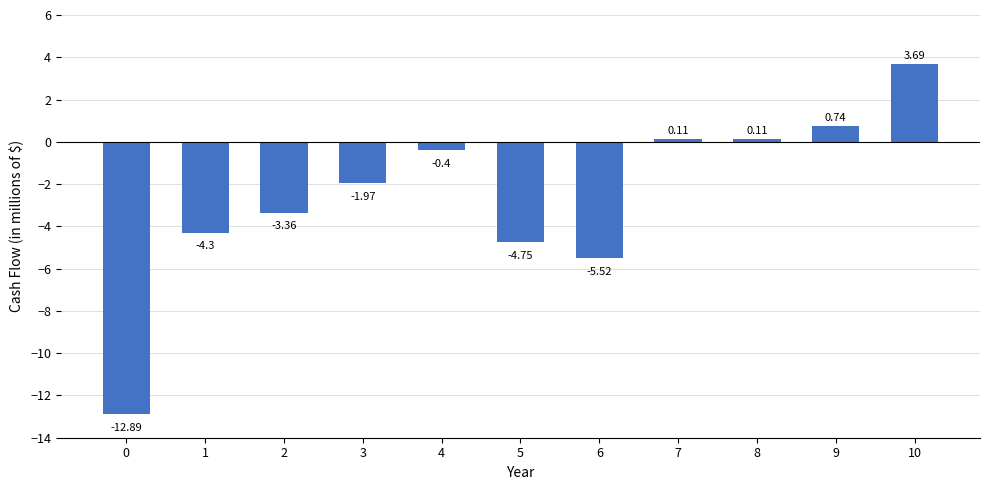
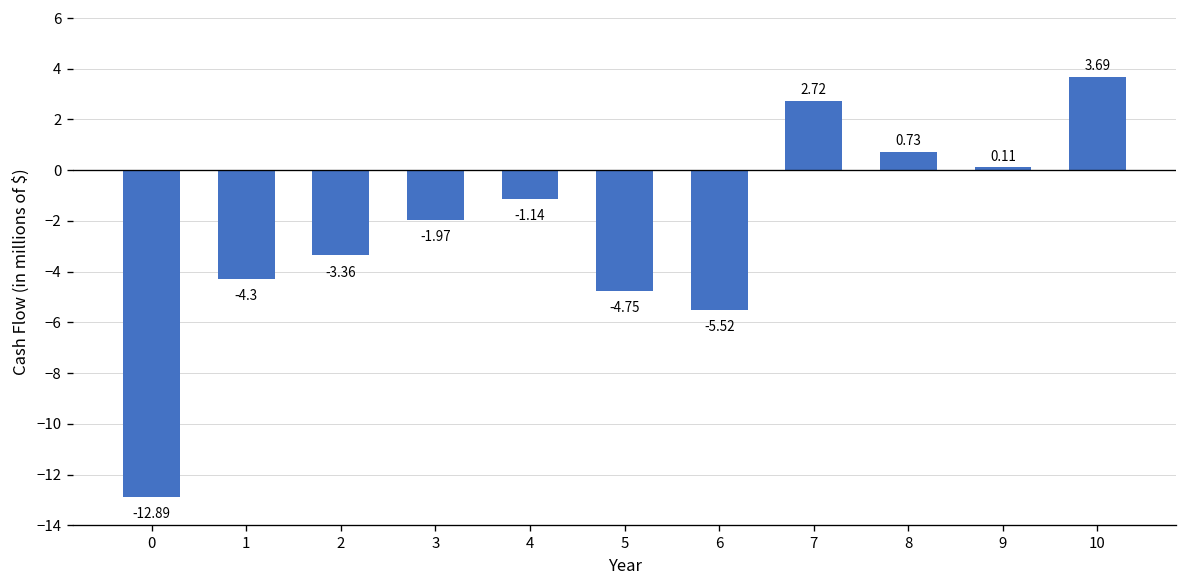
  {
    "0": -12.89,
    "1": -4.3,
    "2": -3.36,
    "3": -1.97,
-   "4": -0.4,
+   "4": -1.14,
    "5": -4.75,
    "6": -5.52,
-   "7": 0.11,
-   "8": 0.11,
-   "9": 0.74,
+   "7": 2.72,
+   "8": 0.73,
+   "9": 0.11,
    "10": 3.69
  }
